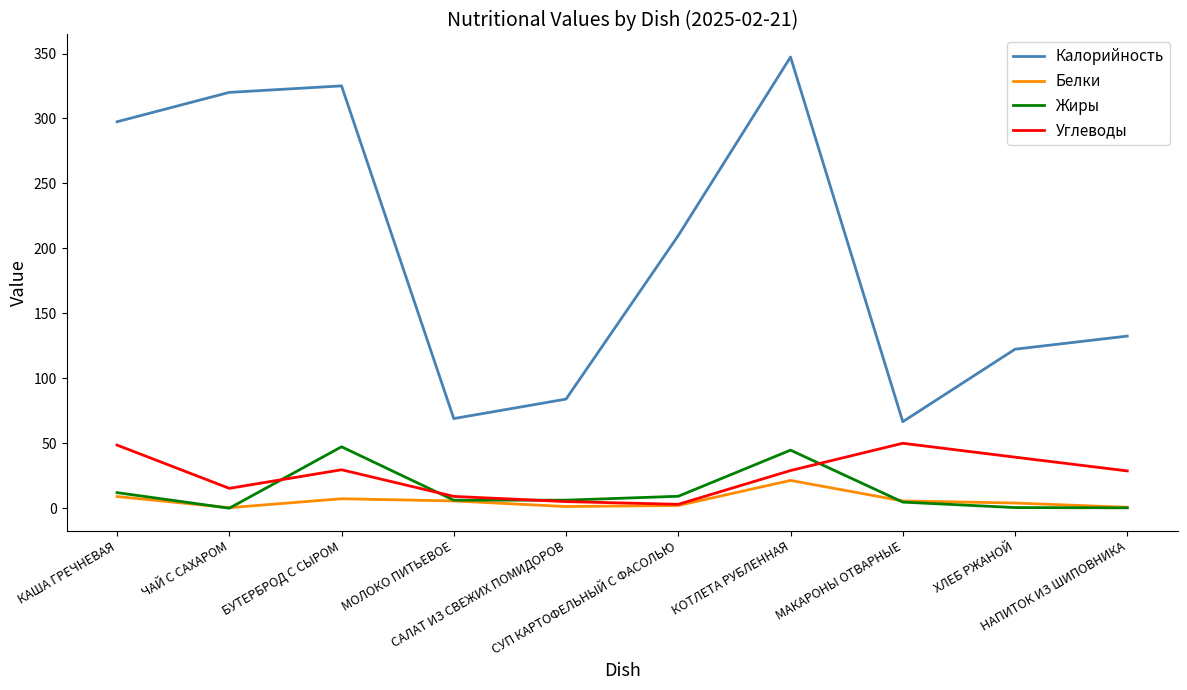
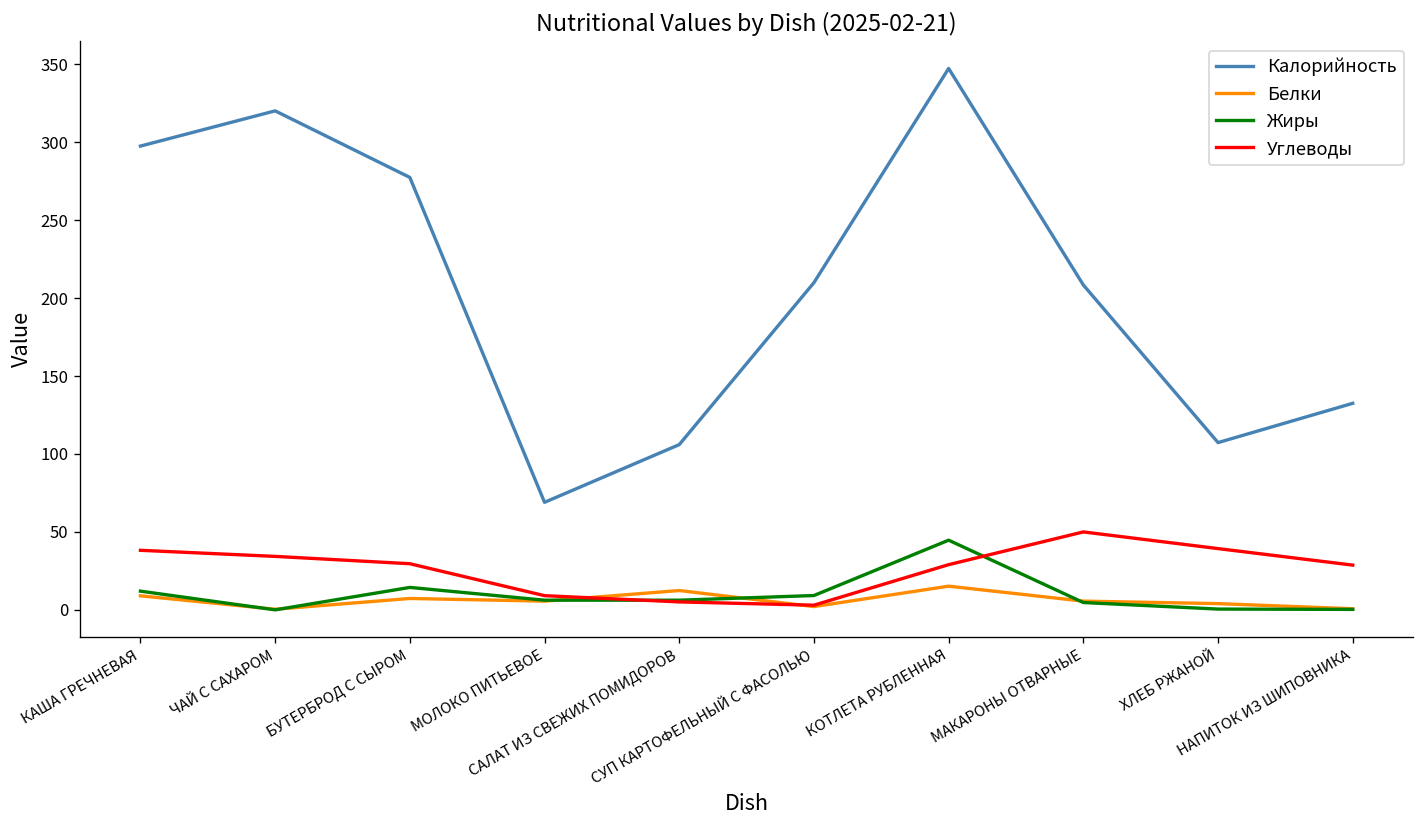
  {
    "Калорийность": {
      "КАША ГРЕЧНЕВАЯ": 298,
      "ЧАЙ С САХАРОМ": 320,
-     "БУТЕРБРОД С СЫРОМ": 325,
+     "БУТЕРБРОД С СЫРОМ": 277,
      "МОЛОКО ПИТЬЕВОЕ": 69,
-     "САЛАТ ИЗ СВЕЖИХ ПОМИДОРОВ": 84,
+     "САЛАТ ИЗ СВЕЖИХ ПОМИДОРОВ": 106,
      "СУП КАРТОФЕЛЬНЫЙ С ФАСОЛЬЮ": 210,
      "КОТЛЕТА РУБЛЕННАЯ": 347,
-     "МАКАРОНЫ ОТВАРНЫЕ": 67,
-     "ХЛЕБ РЖАНОЙ": 122,
+     "МАКАРОНЫ ОТВАРНЫЕ": 208,
+     "ХЛЕБ РЖАНОЙ": 107,
      "НАПИТОК ИЗ ШИПОВНИКА": 133
    },
    "Белки": {
      "КАША ГРЕЧНЕВАЯ": 9,
      "БУТЕРБРОД С СЫРОМ": 7,
-     "САЛАТ ИЗ СВЕЖИХ ПОМИДОРОВ": 1,
-     "КОТЛЕТА РУБЛЕННАЯ": 21,
+     "САЛАТ ИЗ СВЕЖИХ ПОМИДОРОВ": 12,
+     "КОТЛЕТА РУБЛЕННАЯ": 15,
      "ХЛЕБ РЖАНОЙ": 4
    },
    "Жиры": {
      "КАША ГРЕЧНЕВАЯ": 12,
-     "БУТЕРБРОД С СЫРОМ": 47,
+     "БУТЕРБРОД С СЫРОМ": 14,
      "СУП КАРТОФЕЛЬНЫЙ С ФАСОЛЬЮ": 9,
      "КОТЛЕТА РУБЛЕННАЯ": 45,
      "ХЛЕБ РЖАНОЙ": 1
    },
    "Углеводы": {
-     "КАША ГРЕЧНЕВАЯ": 49,
-     "ЧАЙ С САХАРОМ": 15,
+     "КАША ГРЕЧНЕВАЯ": 38,
+     "ЧАЙ С САХАРОМ": 34,
      "БУТЕРБРОД С СЫРОМ": 30,
      "МОЛОКО ПИТЬЕВОЕ": 9,
      "КОТЛЕТА РУБЛЕННАЯ": 29,
      "МАКАРОНЫ ОТВАРНЫЕ": 50,
      "ХЛЕБ РЖАНОЙ": 39,
      "НАПИТОК ИЗ ШИПОВНИКА": 29
    }
  }
